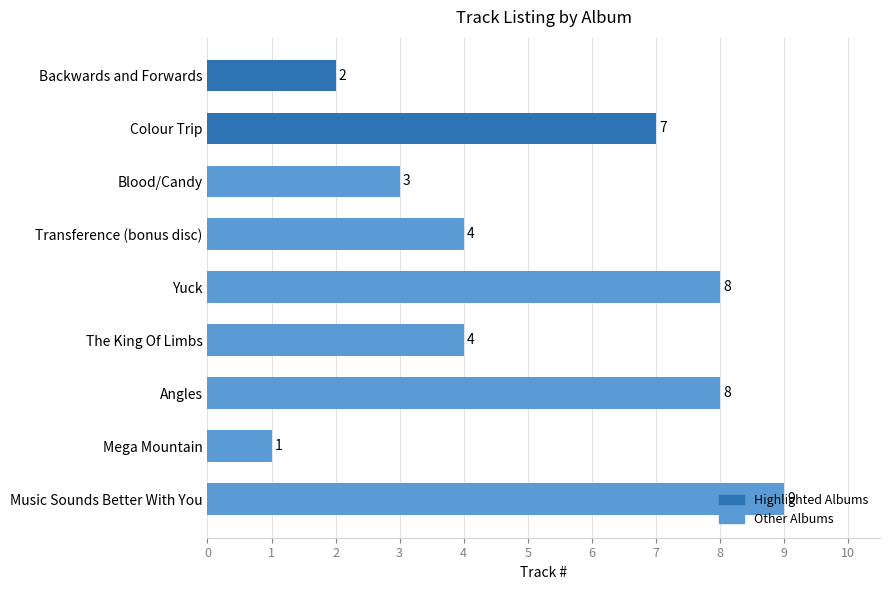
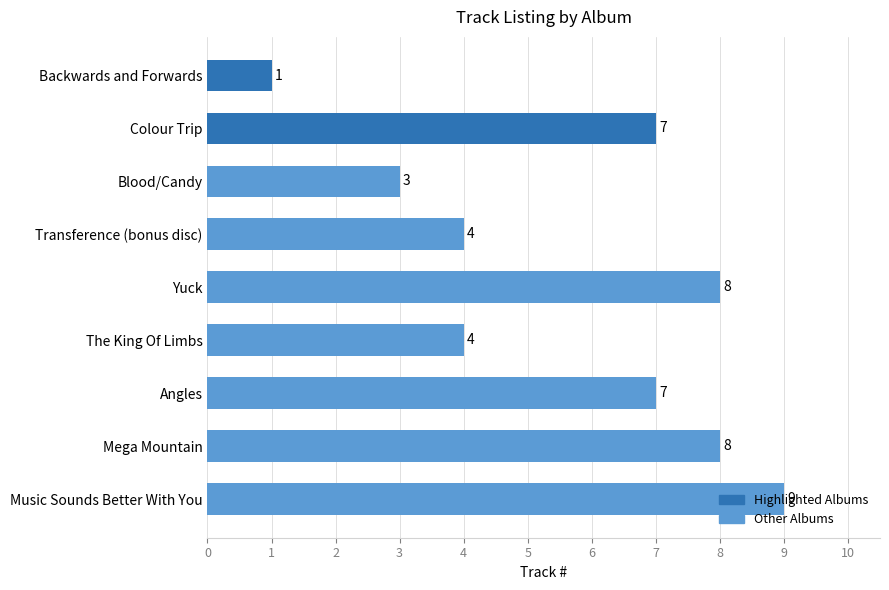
  {
-   "Backwards and Forwards": 2,
+   "Backwards and Forwards": 1,
    "Colour Trip": 7,
    "Blood/Candy": 3,
    "Transference (bonus disc)": 4,
    "Yuck": 8,
    "The King Of Limbs": 4,
-   "Angles": 8,
-   "Mega Mountain": 1,
+   "Angles": 7,
+   "Mega Mountain": 8,
    "Music Sounds Better With You": 9
  }
